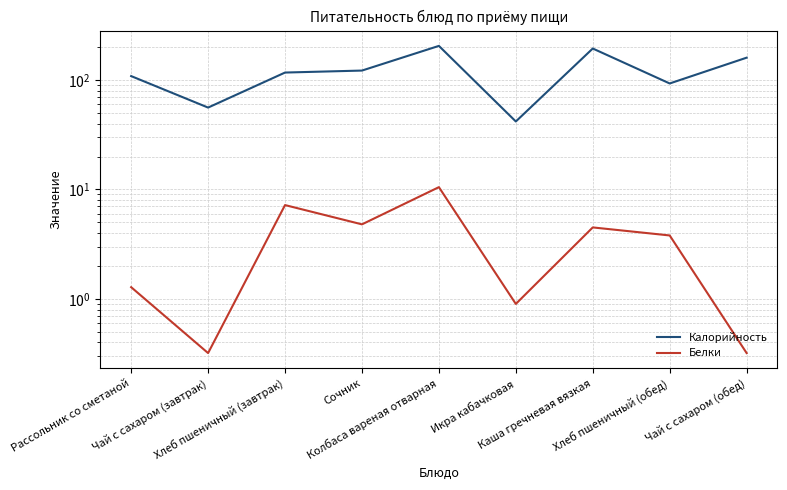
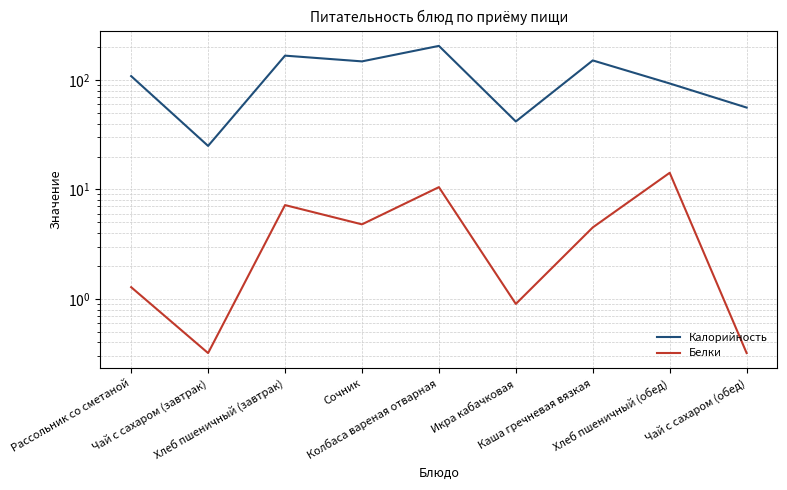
  {
    "Калорийность": {
      "Рассольник со сметаной": 110,
-     "Чай с сахаром (завтрак)": 60,
-     "Хлеб пшеничный (завтрак)": 120,
-     "Сочник": 120,
+     "Чай с сахаром (завтрак)": 25,
+     "Хлеб пшеничный (завтрак)": 170,
+     "Сочник": 150,
      "Колбаса вареная отварная": 210,
      "Икра кабачковая": 42,
-     "Каша гречневая вязкая": 190,
+     "Каша гречневая вязкая": 150,
      "Хлеб пшеничный (обед)": 90,
-     "Чай с сахаром (обед)": 160
+     "Чай с сахаром (обед)": 60
    },
    "Белки": {
      "Рассольник со сметаной": 1.3,
      "Чай с сахаром (завтрак)": 0.32,
      "Хлеб пшеничный (завтрак)": 7,
      "Сочник": 5,
      "Колбаса вареная отварная": 11,
      "Икра кабачковая": 0.9,
      "Каша гречневая вязкая": 4.5,
-     "Хлеб пшеничный (обед)": 3.8,
+     "Хлеб пшеничный (обед)": 14,
      "Чай с сахаром (обед)": 0.32
    }
  }
